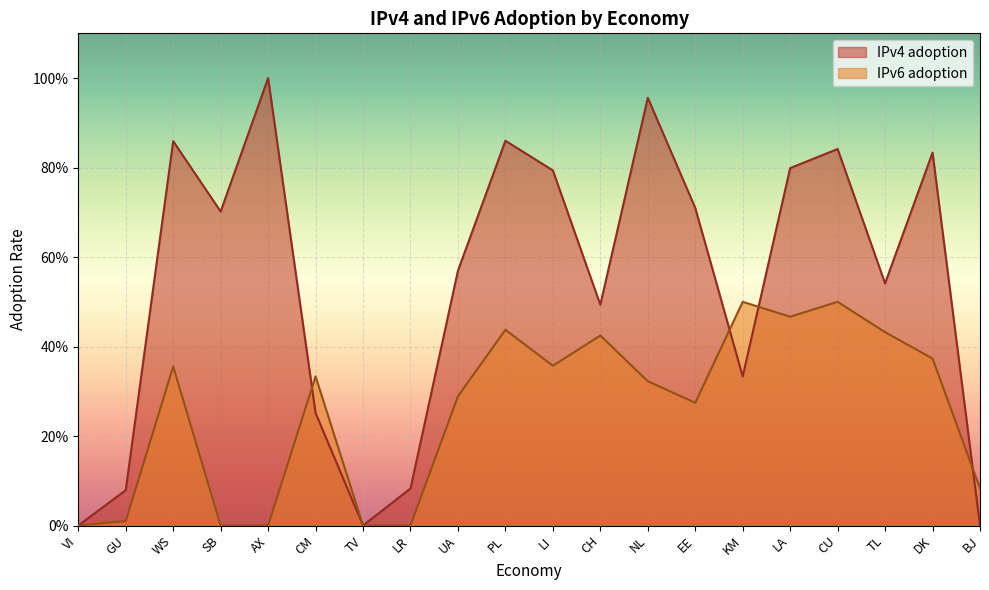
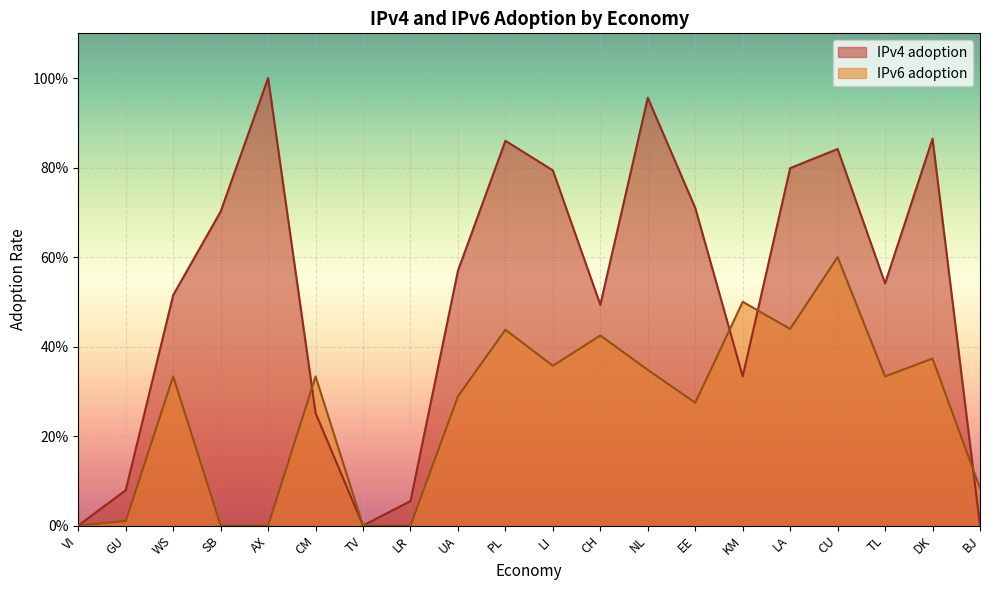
  {
    "IPv4 adoption": {
      "GU": "8%",
-     "WS": "86%",
+     "WS": "52%",
      "SB": "70%",
      "AX": "100%",
      "CM": "25%",
-     "LR": "8%",
+     "LR": "5%",
      "UA": "57%",
      "PL": "86%",
      "LI": "79%",
      "CH": "49%",
      "NL": "96%",
      "EE": "71%",
      "KM": "33%",
      "LA": "80%",
      "CU": "84%",
      "TL": "54%",
-     "DK": "83%",
+     "DK": "86%",
      "BJ": "0%"
    },
    "IPv6 adoption": {
      "GU": "1%",
-     "WS": "36%",
+     "WS": "33%",
      "SB": "0%",
      "AX": "0%",
      "CM": "33%",
      "LR": "0%",
      "UA": "29%",
      "PL": "44%",
      "LI": "36%",
      "CH": "42%",
-     "NL": "32%",
+     "NL": "35%",
      "EE": "27%",
      "KM": "50%",
-     "LA": "47%",
-     "CU": "50%",
-     "TL": "43%",
+     "LA": "44%",
+     "CU": "60%",
+     "TL": "33%",
      "DK": "37%",
      "BJ": "8%"
    }
  }
